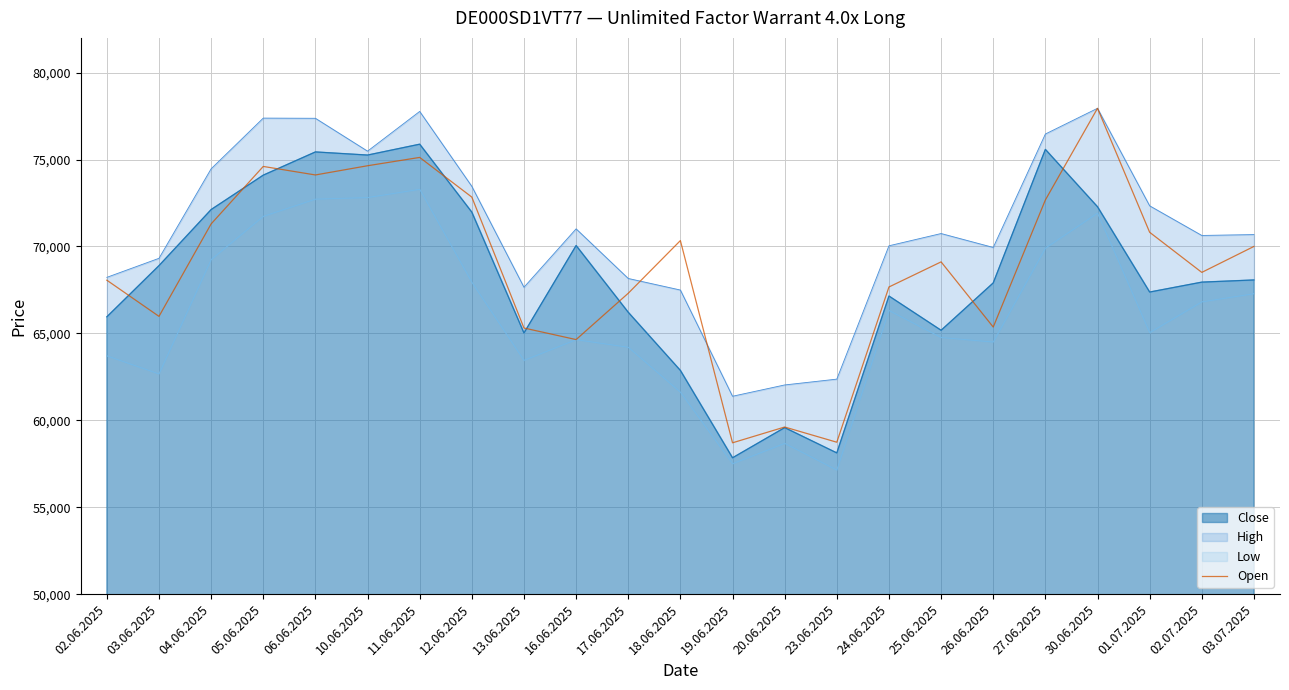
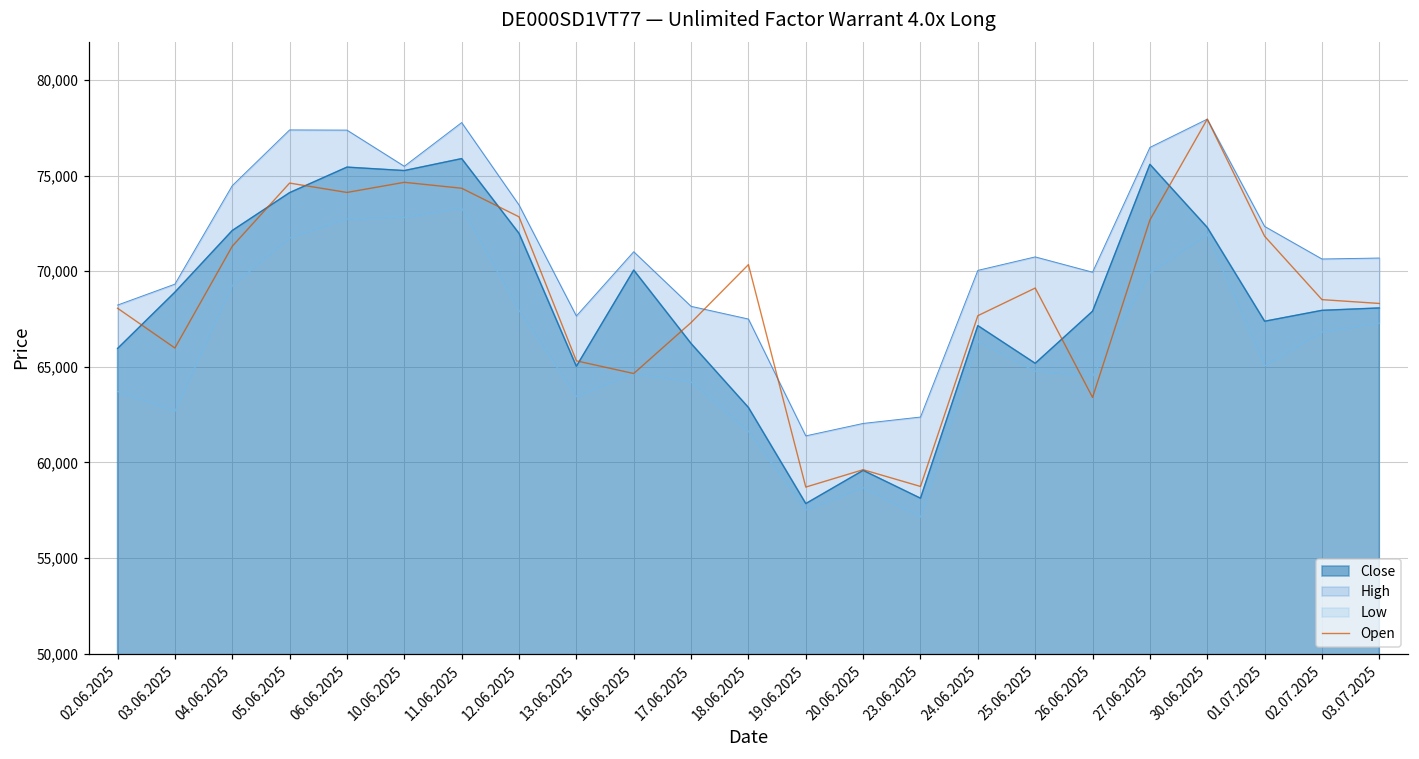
  {
    "Open": {
      "02.06.2025": "68,100",
      "03.06.2025": "66,000",
      "04.06.2025": "71,300",
      "05.06.2025": "74,600",
      "06.06.2025": "74,100",
      "10.06.2025": "74,600",
-     "11.06.2025": "75,100",
+     "11.06.2025": "74,300",
      "12.06.2025": "72,800",
      "13.06.2025": "65,300",
      "17.06.2025": "67,300",
      "18.06.2025": "70,300",
      "19.06.2025": "58,700",
      "23.06.2025": "58,700",
      "24.06.2025": "67,700",
      "25.06.2025": "69,100",
-     "26.06.2025": "65,400",
+     "26.06.2025": "63,400",
      "27.06.2025": "72,700",
-     "01.07.2025": "70,800",
+     "01.07.2025": "71,800",
      "02.07.2025": "68,500",
-     "03.07.2025": "70,000"
+     "03.07.2025": "68,300"
    }
  }
